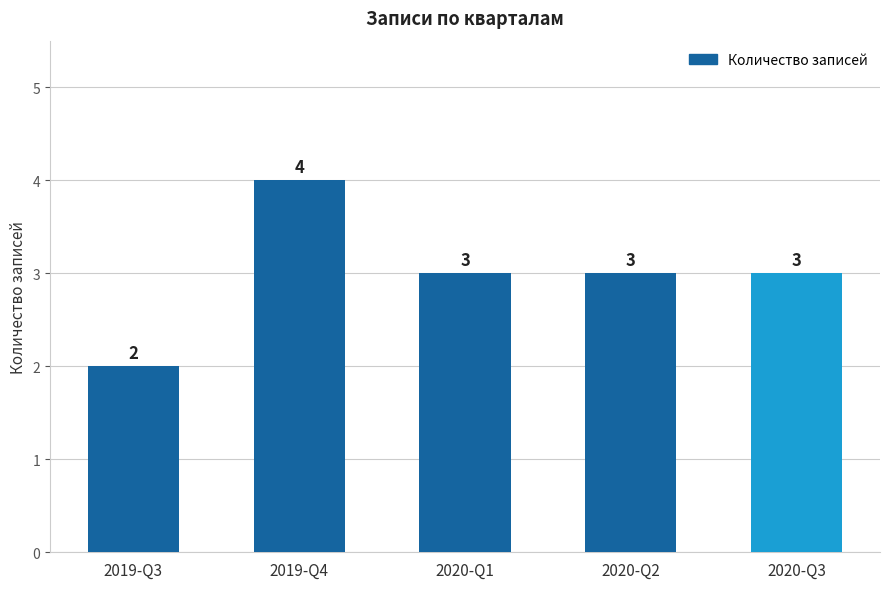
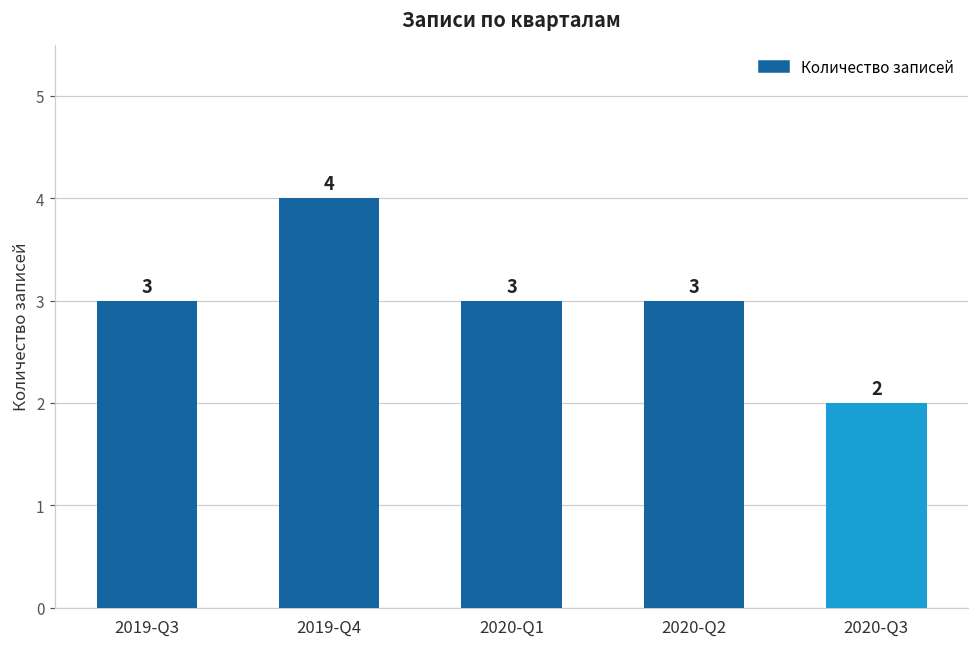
  {
-   "2019-Q3": 2,
+   "2019-Q3": 3,
    "2019-Q4": 4,
    "2020-Q1": 3,
    "2020-Q2": 3,
-   "2020-Q3": 3
+   "2020-Q3": 2
  }
